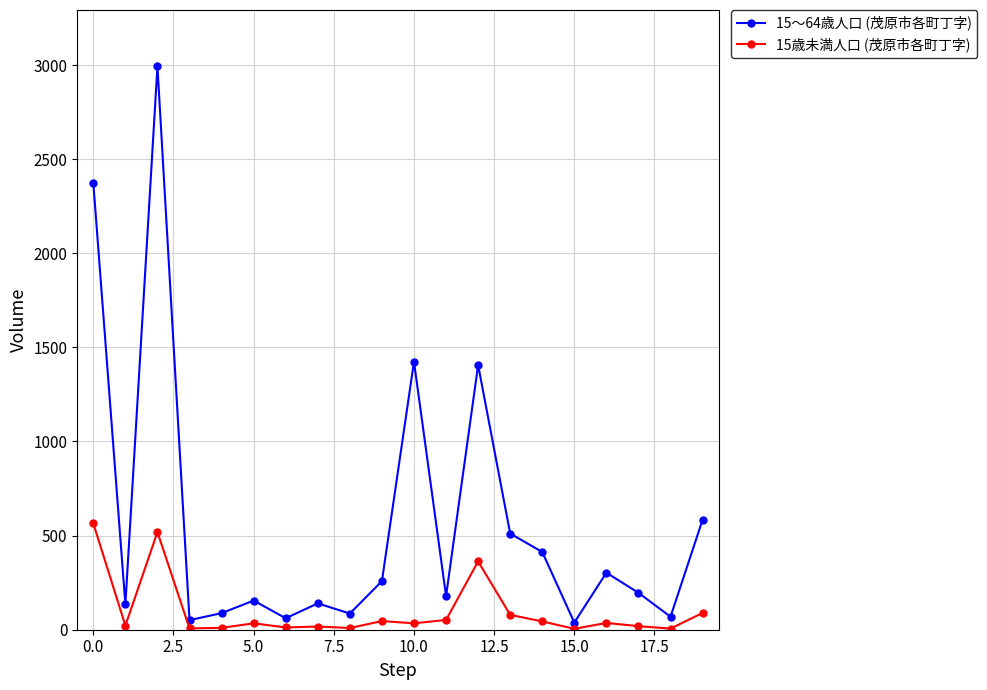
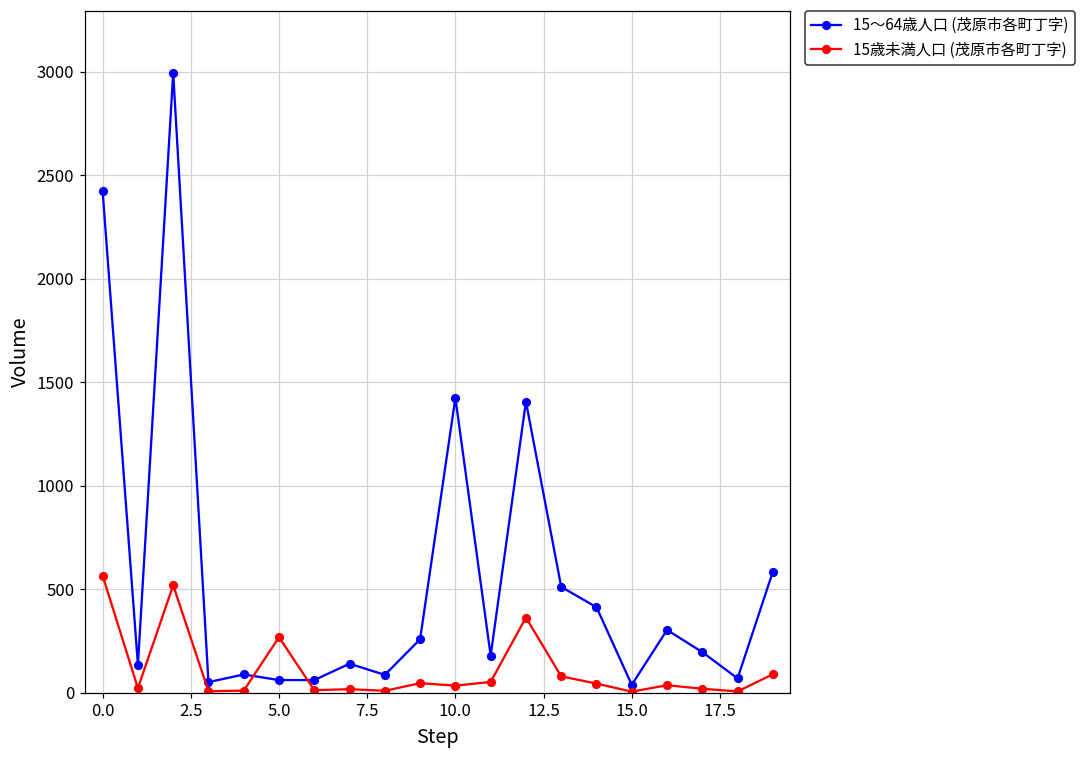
  {
    "15～64歳人口 (茂原市各町丁字)": {
-     "0.0": 2370,
-     "5.0": 160,
+     "0.0": 2420,
+     "5.0": 60,
      "10.0": 1420,
      "15.0": 40
    },
    "15歳未満人口 (茂原市各町丁字)": {
      "0.0": 570,
-     "5.0": 30,
+     "5.0": 270,
      "10.0": 30,
      "15.0": 10
    }
  }
